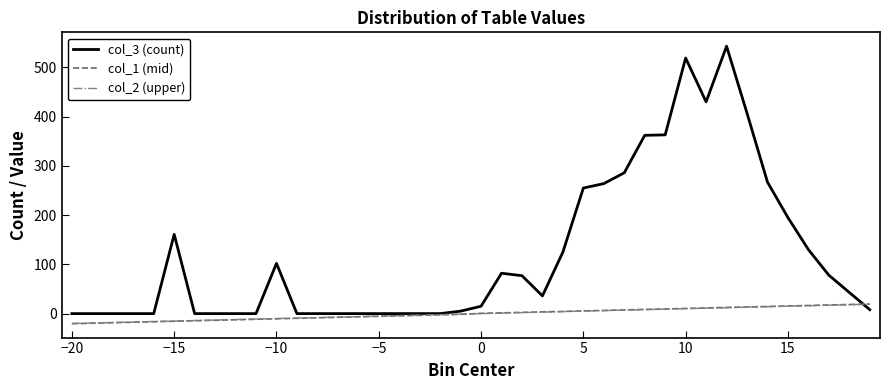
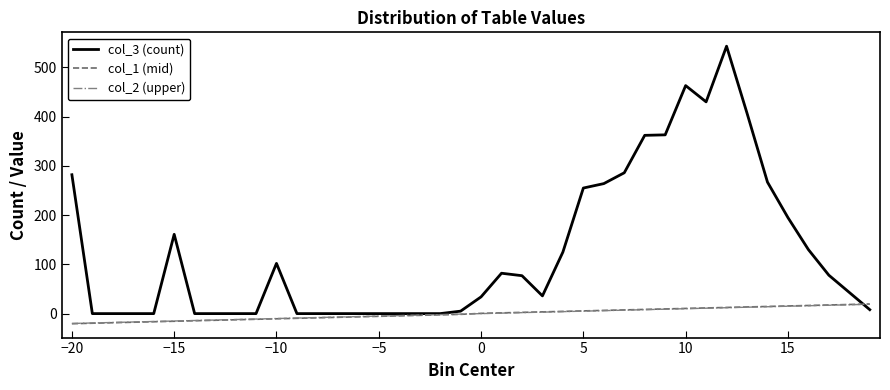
  {
    "col_3 (count)": {
-     "−20": 0,
+     "−20": 280,
      "−15": 160,
      "−10": 100,
-     "0": 20,
+     "0": 30,
      "5": 260,
-     "10": 520,
+     "10": 460,
      "15": 200
    }
  }
